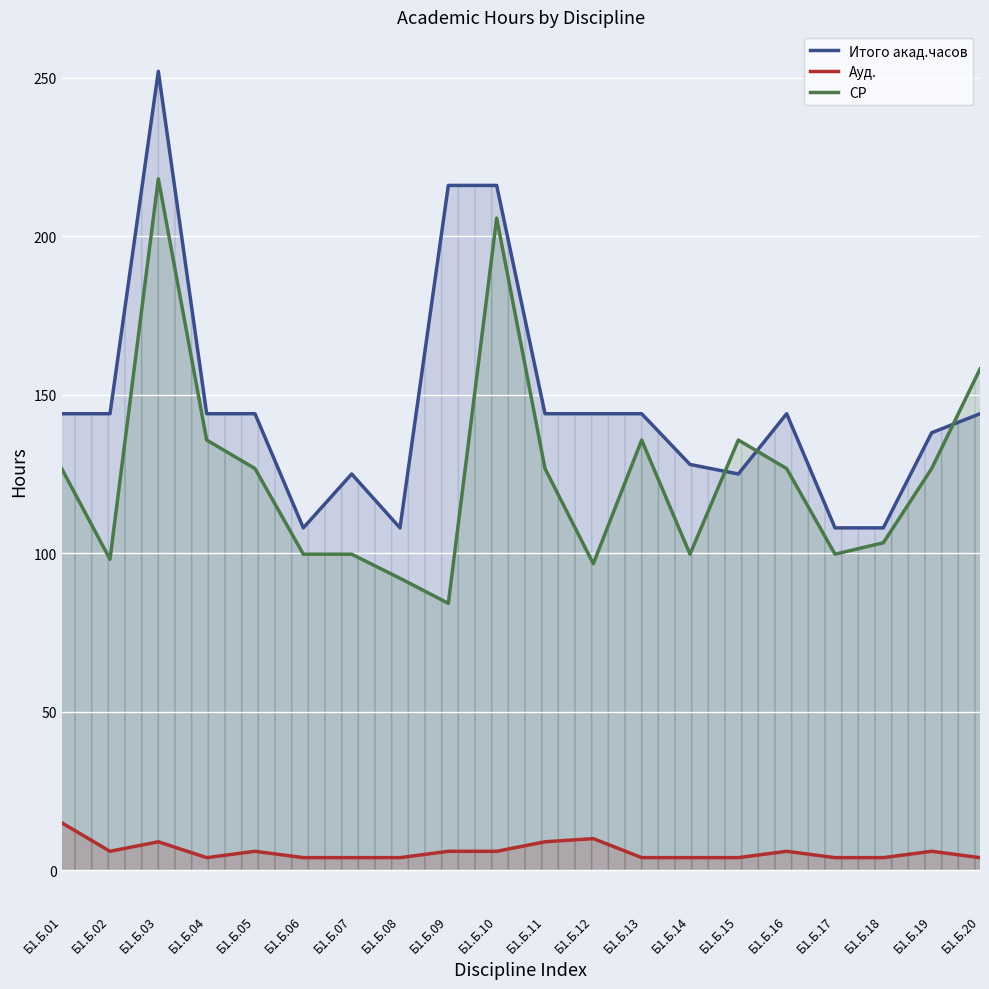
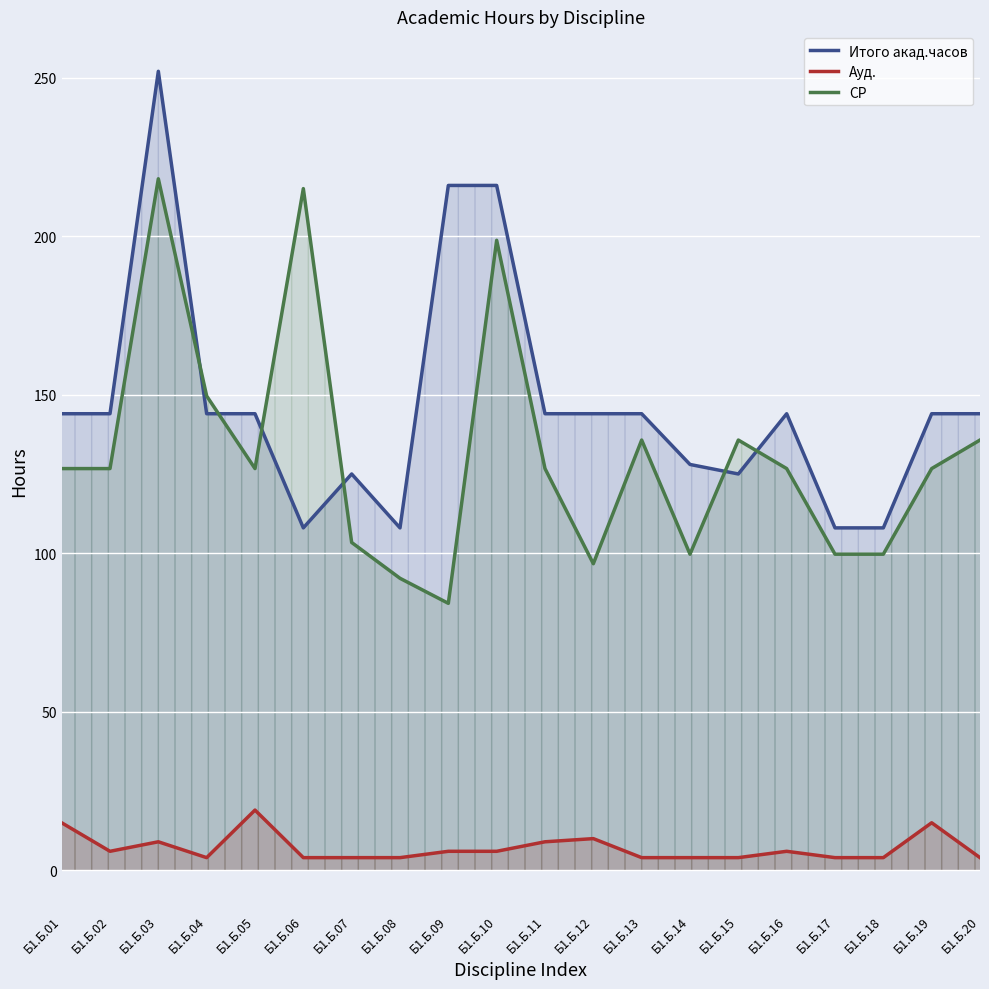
  {
    "Итого акад.часов": {
      "Б1.Б.01": 144,
      "Б1.Б.02": 144,
      "Б1.Б.03": 252,
      "Б1.Б.04": 144,
      "Б1.Б.05": 144,
      "Б1.Б.06": 108,
      "Б1.Б.07": 125,
      "Б1.Б.08": 108,
      "Б1.Б.09": 216,
      "Б1.Б.10": 216,
      "Б1.Б.11": 144,
      "Б1.Б.12": 144,
      "Б1.Б.13": 144,
      "Б1.Б.14": 128,
      "Б1.Б.15": 125,
      "Б1.Б.16": 144,
      "Б1.Б.17": 108,
      "Б1.Б.18": 108,
-     "Б1.Б.19": 138,
+     "Б1.Б.19": 144,
      "Б1.Б.20": 144
    },
    "Ауд.": {
      "Б1.Б.01": 15,
      "Б1.Б.02": 6,
      "Б1.Б.03": 9,
      "Б1.Б.04": 4,
-     "Б1.Б.05": 6,
+     "Б1.Б.05": 19,
      "Б1.Б.06": 4,
      "Б1.Б.07": 4,
      "Б1.Б.08": 4,
      "Б1.Б.09": 6,
      "Б1.Б.10": 6,
      "Б1.Б.11": 9,
      "Б1.Б.12": 10,
      "Б1.Б.13": 4,
      "Б1.Б.14": 4,
      "Б1.Б.15": 4,
      "Б1.Б.16": 6,
      "Б1.Б.17": 4,
      "Б1.Б.18": 4,
-     "Б1.Б.19": 6,
+     "Б1.Б.19": 15,
      "Б1.Б.20": 4
    },
    "СР": {
      "Б1.Б.01": 127,
-     "Б1.Б.02": 98,
+     "Б1.Б.02": 127,
      "Б1.Б.03": 218,
-     "Б1.Б.04": 136,
+     "Б1.Б.04": 150,
      "Б1.Б.05": 127,
-     "Б1.Б.06": 100,
-     "Б1.Б.07": 100,
+     "Б1.Б.06": 215,
+     "Б1.Б.07": 103,
      "Б1.Б.08": 92,
      "Б1.Б.09": 84,
-     "Б1.Б.10": 206,
+     "Б1.Б.10": 199,
      "Б1.Б.11": 127,
      "Б1.Б.12": 97,
      "Б1.Б.13": 136,
      "Б1.Б.14": 100,
      "Б1.Б.15": 136,
      "Б1.Б.16": 127,
      "Б1.Б.17": 100,
-     "Б1.Б.18": 103,
+     "Б1.Б.18": 100,
      "Б1.Б.19": 127,
-     "Б1.Б.20": 158
+     "Б1.Б.20": 136
    }
  }
